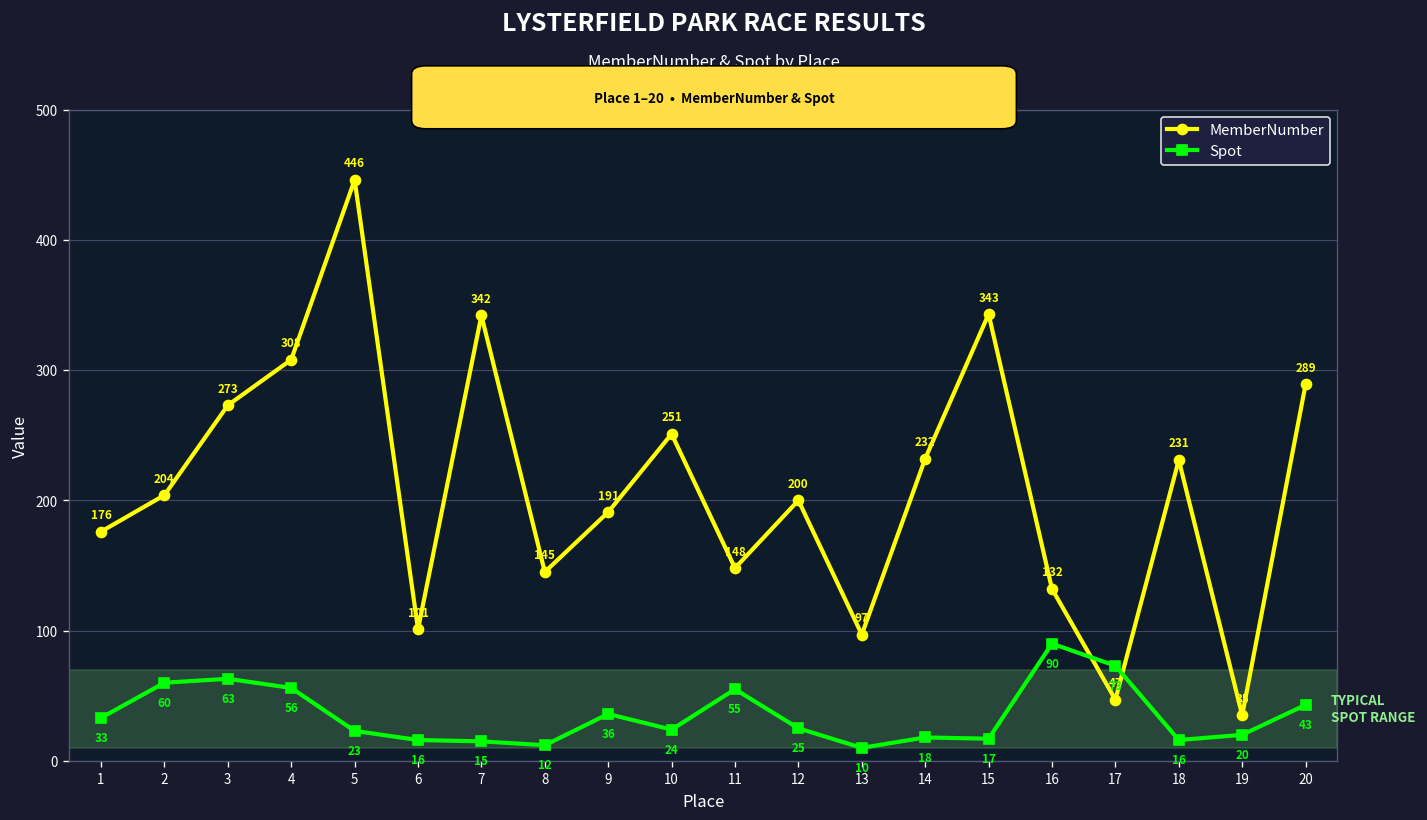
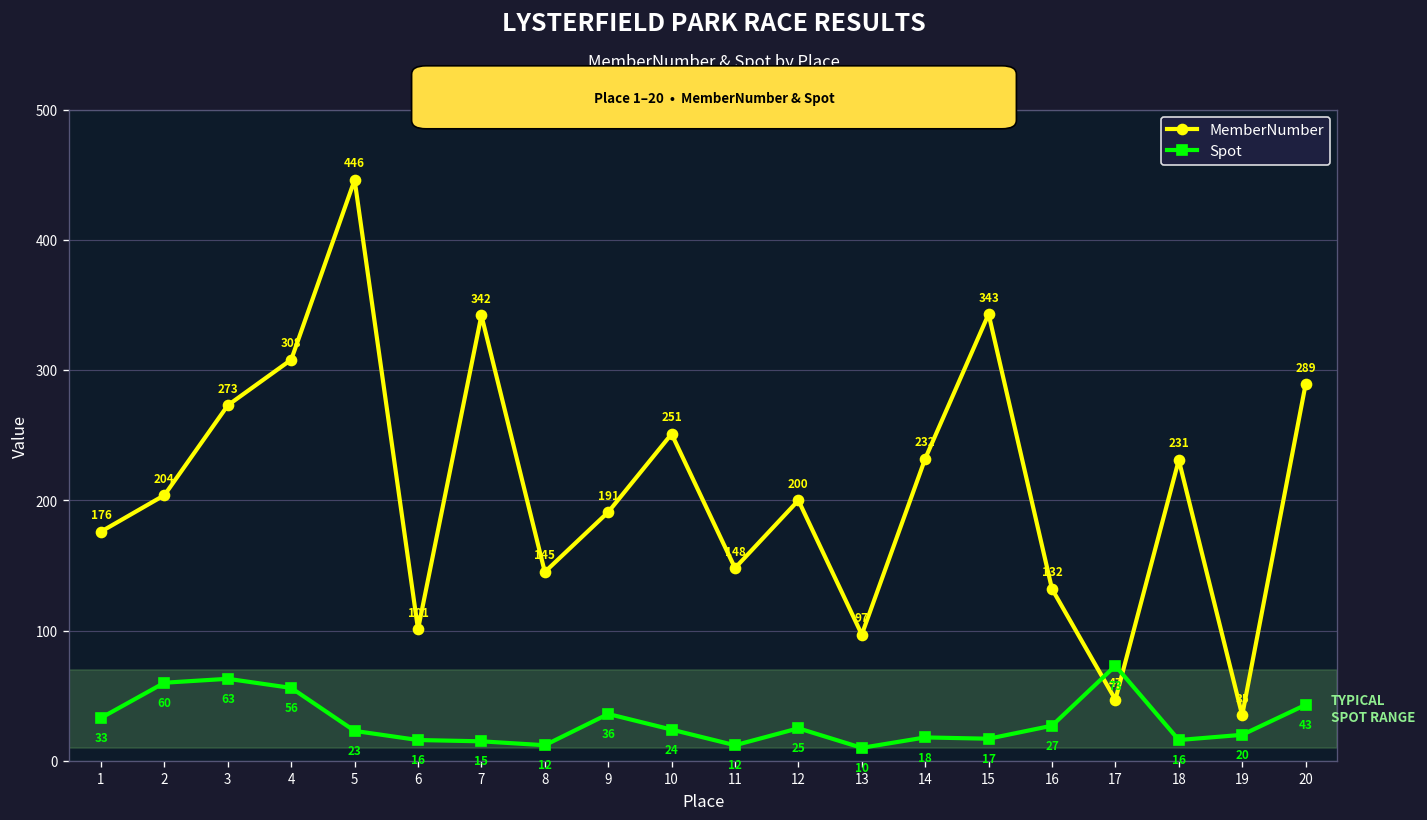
  {
    "MemberNumber": {
      "1": 176,
      "2": 204,
      "3": 273,
      "4": 308,
      "5": 446,
      "6": 101,
      "7": 342,
      "8": 145,
      "9": 191,
      "10": 251,
      "11": 148,
      "12": 200,
      "13": 97,
      "14": 232,
      "15": 343,
      "16": 132,
      "18": 231,
      "20": 289
    },
    "Spot": {
      "1": 33,
      "2": 60,
      "3": 63,
      "4": 56,
      "5": 23,
      "6": 16,
      "7": 15,
      "8": 12,
      "9": 36,
      "10": 24,
-     "11": 55,
+     "11": 12,
      "12": 25,
      "13": 10,
      "14": 18,
      "15": 17,
-     "16": 90,
+     "16": 27,
      "18": 16,
      "19": 20,
      "20": 43
    }
  }
